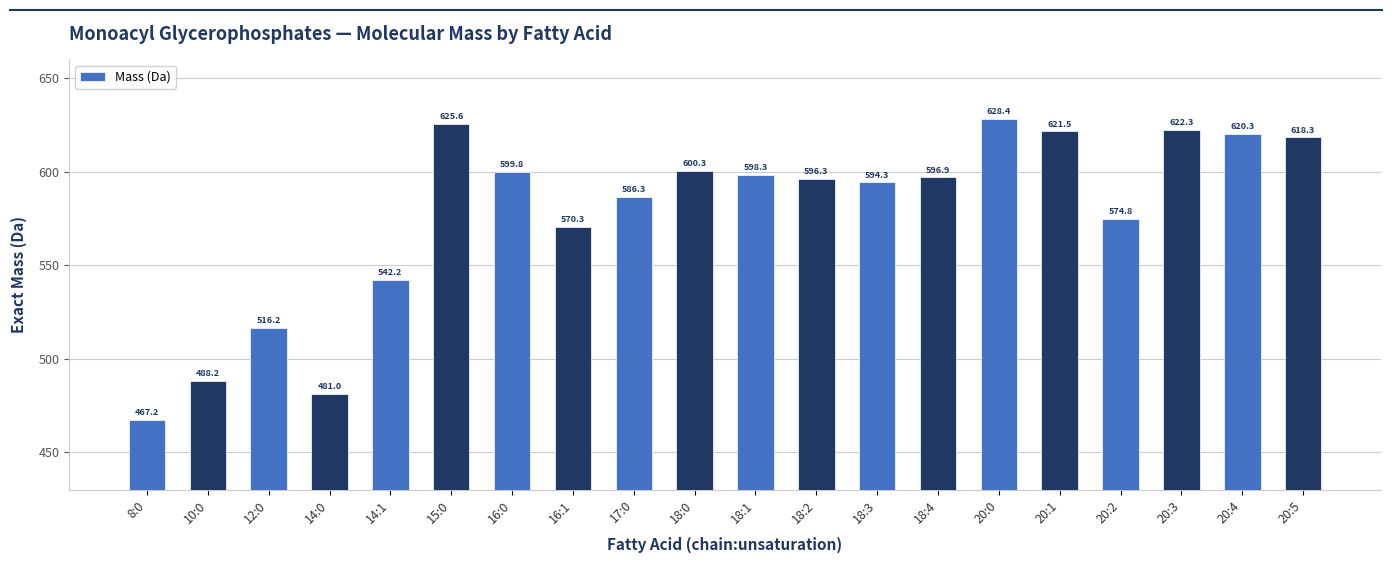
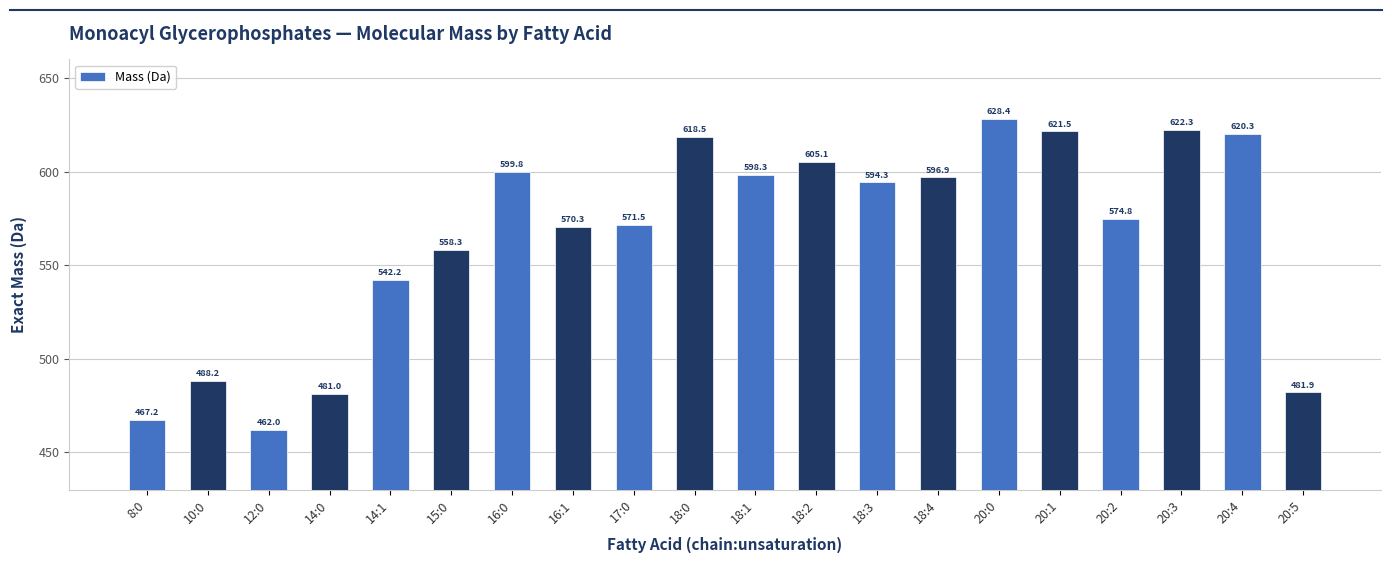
  {
    "8:0": 467.2,
    "10:0": 488.2,
-   "12:0": 516.2,
+   "12:0": 462.0,
    "14:0": 481.0,
    "14:1": 542.2,
-   "15:0": 625.6,
+   "15:0": 558.3,
    "16:0": 599.8,
    "16:1": 570.3,
-   "17:0": 586.3,
-   "18:0": 600.3,
+   "17:0": 571.5,
+   "18:0": 618.5,
    "18:1": 598.3,
-   "18:2": 596.3,
+   "18:2": 605.1,
    "18:3": 594.3,
    "18:4": 596.9,
    "20:0": 628.4,
    "20:1": 621.5,
    "20:2": 574.8,
    "20:3": 622.3,
    "20:4": 620.3,
-   "20:5": 618.3
+   "20:5": 481.9
  }
